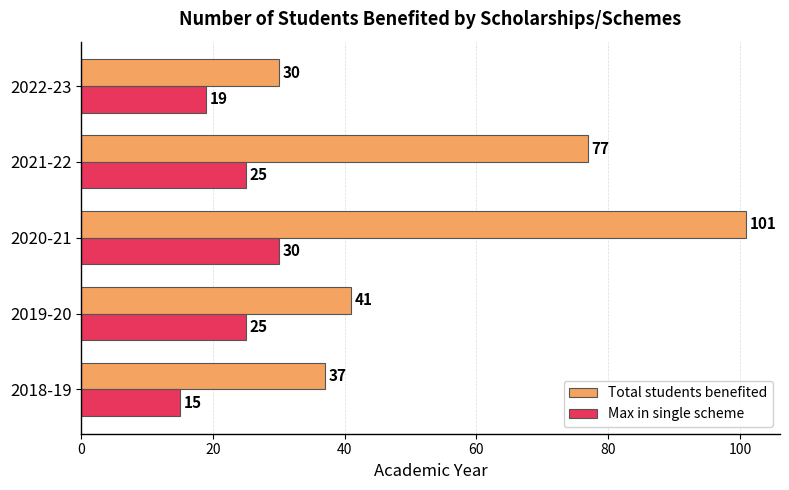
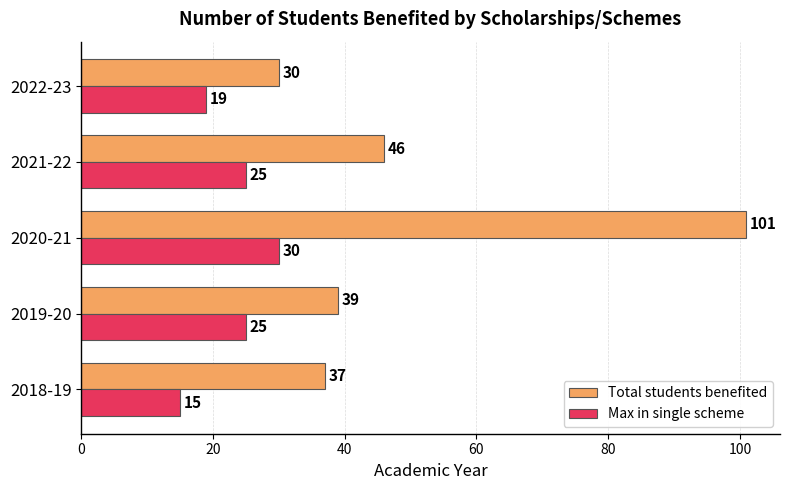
  {
    "Total students benefited": {
      "2022-23": 30,
-     "2021-22": 77,
+     "2021-22": 46,
      "2020-21": 101,
-     "2019-20": 41,
+     "2019-20": 39,
      "2018-19": 37
    },
    "Max in single scheme": {
      "2022-23": 19,
      "2021-22": 25,
      "2020-21": 30,
      "2019-20": 25,
      "2018-19": 15
    }
  }
